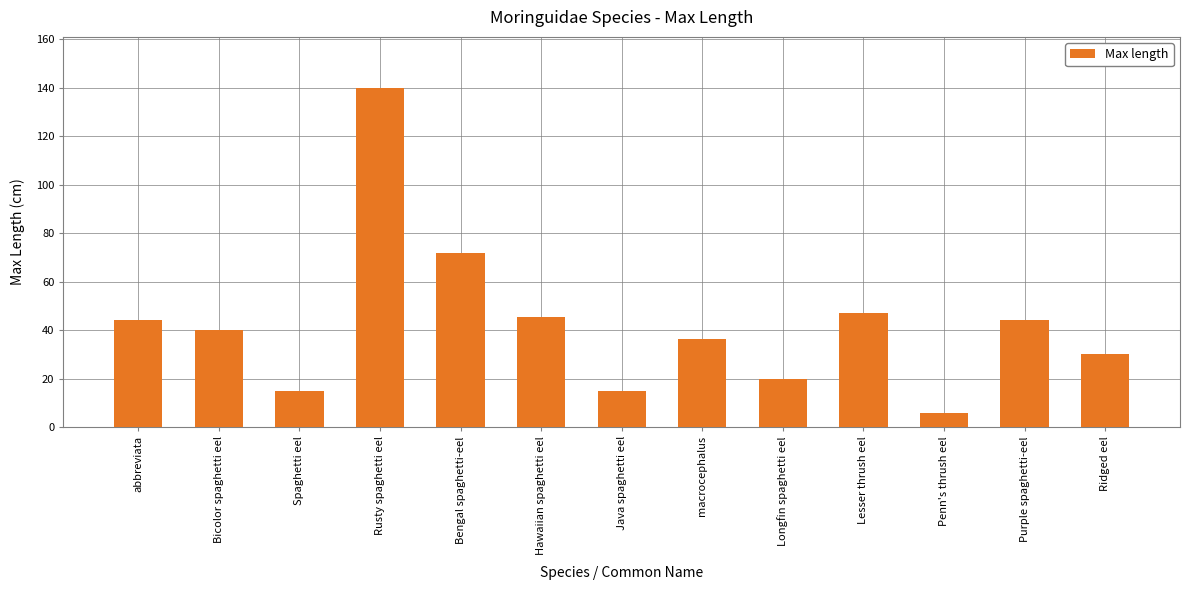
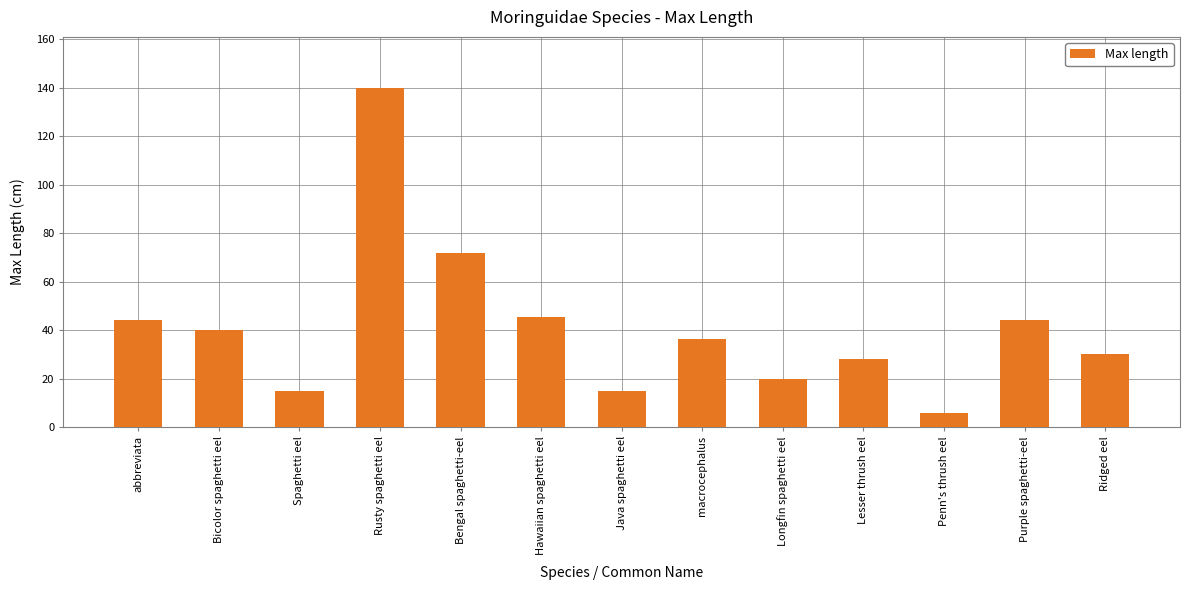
  {
    "abbreviata": 44,
    "Bicolor spaghetti eel": 40,
    "Spaghetti eel": 15,
    "Rusty spaghetti eel": 140,
    "Bengal spaghetti-eel": 72,
    "Hawaiian spaghetti eel": 45,
    "Java spaghetti eel": 15,
    "macrocephalus": 37,
    "Longfin spaghetti eel": 20,
-   "Lesser thrush eel": 47,
+   "Lesser thrush eel": 28,
    "Penn's thrush eel": 6,
    "Purple spaghetti-eel": 44,
    "Ridged eel": 30
  }
